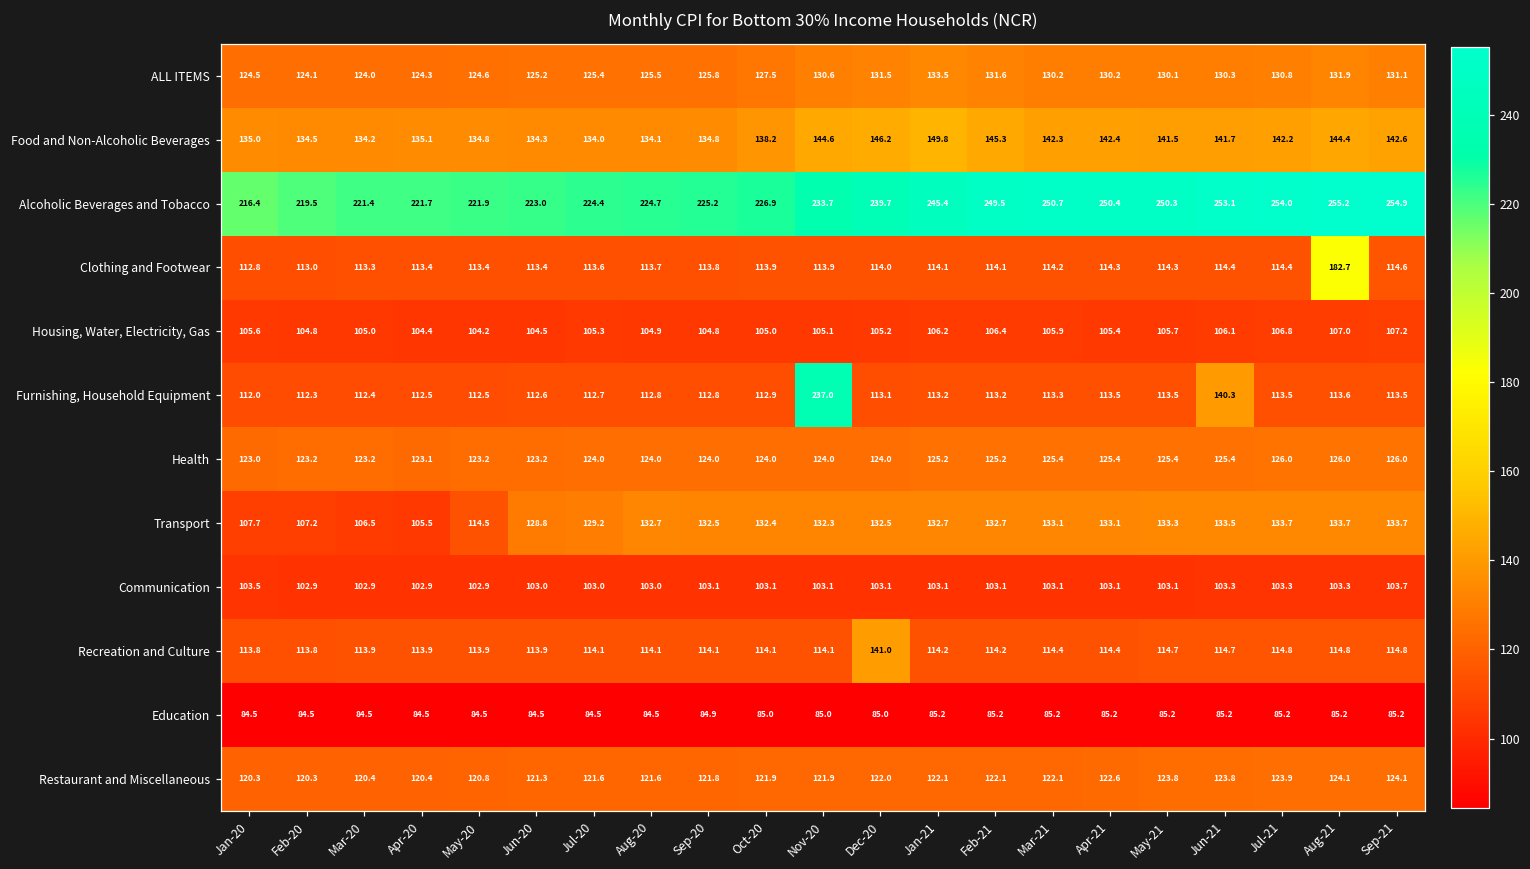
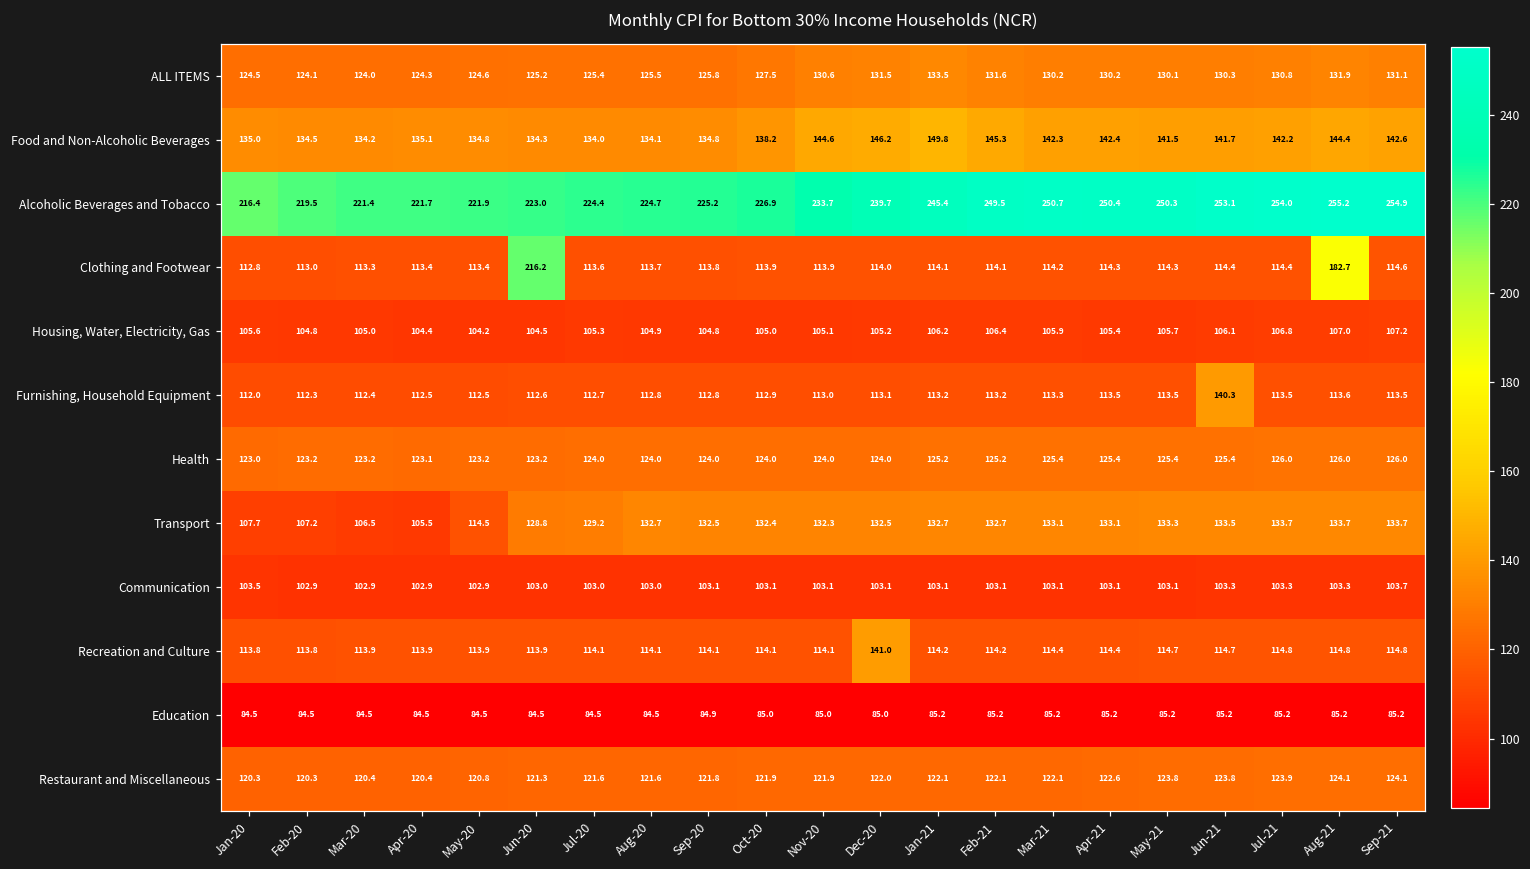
  {
    "Clothing and Footwear": {
      "Jan-20": 112.8,
      "Feb-20": 113.0,
      "Mar-20": 113.3,
      "Apr-20": 113.4,
      "May-20": 113.4,
-     "Jun-20": 113.4,
+     "Jun-20": 216.2,
      "Jul-20": 113.6,
      "Aug-20": 113.7,
      "Sep-20": 113.8,
      "Oct-20": 113.9,
      "Nov-20": 113.9,
      "Dec-20": 114.0,
      "Jan-21": 114.1,
      "Feb-21": 114.1,
      "Mar-21": 114.2,
      "Apr-21": 114.3,
      "May-21": 114.3,
      "Jun-21": 114.4,
      "Jul-21": 114.4,
      "Aug-21": 182.7,
      "Sep-21": 114.6
    },
    "Furnishing, Household Equipment": {
      "Jan-20": 112.0,
      "Feb-20": 112.3,
      "Mar-20": 112.4,
      "Apr-20": 112.5,
      "May-20": 112.5,
      "Jun-20": 112.6,
      "Jul-20": 112.7,
      "Aug-20": 112.8,
      "Sep-20": 112.8,
      "Oct-20": 112.9,
-     "Nov-20": 237.0,
+     "Nov-20": 113.0,
      "Dec-20": 113.1,
      "Jan-21": 113.2,
      "Feb-21": 113.2,
      "Mar-21": 113.3,
      "Apr-21": 113.5,
      "May-21": 113.5,
      "Jun-21": 140.3,
      "Jul-21": 113.5,
      "Aug-21": 113.6,
      "Sep-21": 113.5
    }
  }
